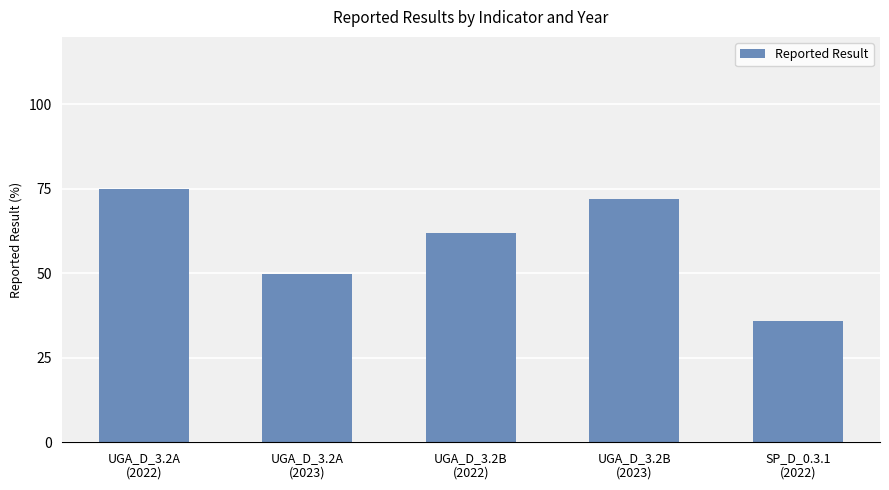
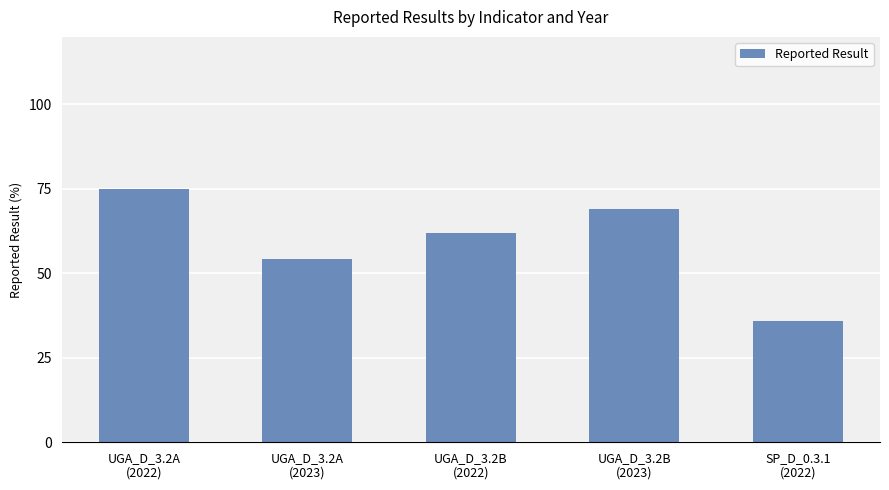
  {
    "UGA_D_3.2A (2022)": 75,
-   "UGA_D_3.2A (2023)": 50,
+   "UGA_D_3.2A (2023)": 54,
    "UGA_D_3.2B (2022)": 62,
-   "UGA_D_3.2B (2023)": 72,
+   "UGA_D_3.2B (2023)": 69,
    "SP_D_0.3.1 (2022)": 36
  }
